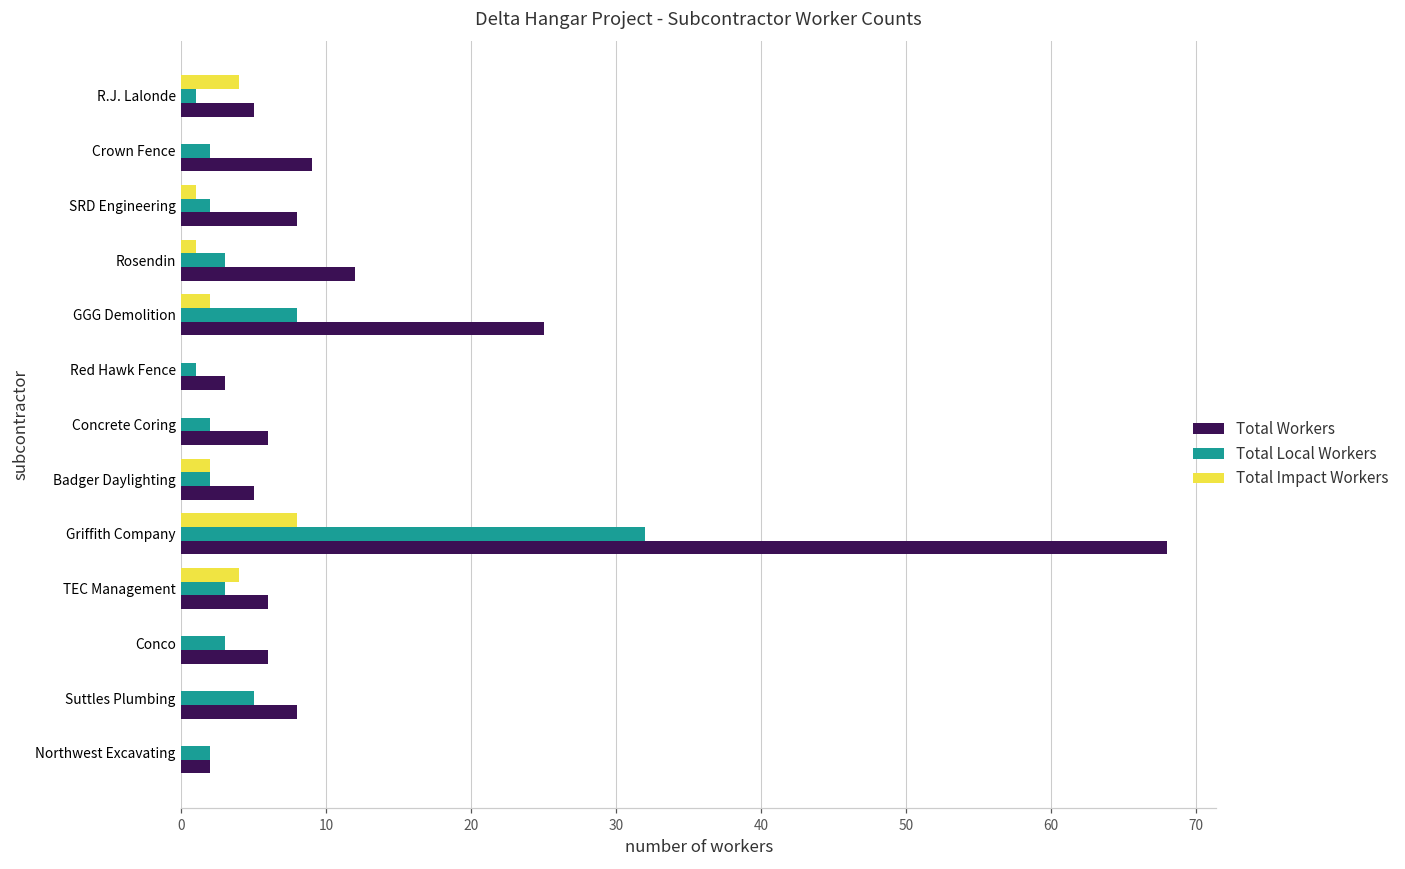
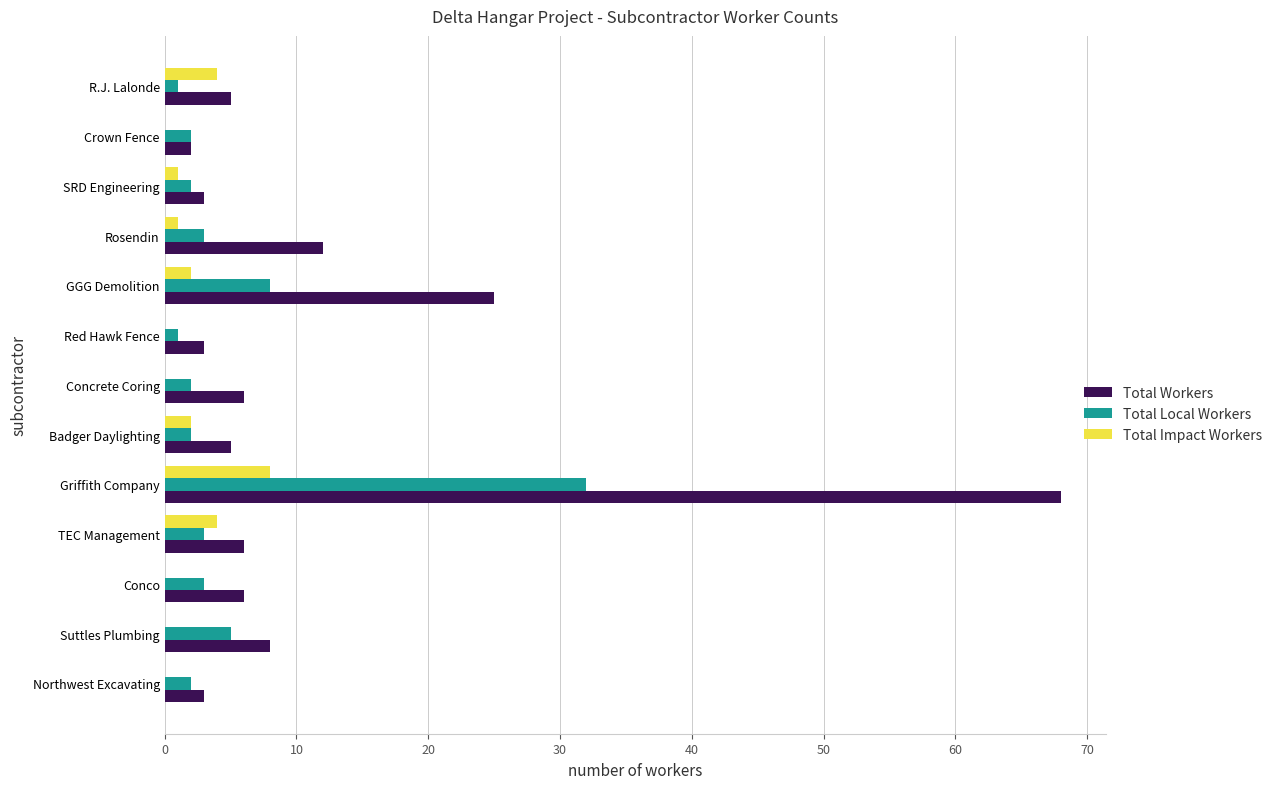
  {
    "Total Workers": {
      "R.J. Lalonde": 5,
-     "Crown Fence": 9,
-     "SRD Engineering": 8,
+     "Crown Fence": 2,
+     "SRD Engineering": 3,
      "Rosendin": 12,
      "GGG Demolition": 25,
      "Red Hawk Fence": 3,
      "Concrete Coring": 6,
      "Badger Daylighting": 5,
      "Griffith Company": 68,
      "TEC Management": 6,
      "Conco": 6,
      "Suttles Plumbing": 8,
-     "Northwest Excavating": 2
+     "Northwest Excavating": 3
    },
    "Total Local Workers": {
      "R.J. Lalonde": 1,
      "Crown Fence": 2,
      "SRD Engineering": 2,
      "Rosendin": 3,
      "GGG Demolition": 8,
      "Red Hawk Fence": 1,
      "Concrete Coring": 2,
      "Badger Daylighting": 2,
      "Griffith Company": 32,
      "TEC Management": 3,
      "Conco": 3,
      "Suttles Plumbing": 5,
      "Northwest Excavating": 2
    },
    "Total Impact Workers": {
      "R.J. Lalonde": 4,
      "Crown Fence": 0,
      "SRD Engineering": 1,
      "Rosendin": 1,
      "GGG Demolition": 2,
      "Red Hawk Fence": 0,
      "Concrete Coring": 0,
      "Badger Daylighting": 2,
      "Griffith Company": 8,
      "TEC Management": 4,
      "Conco": 0,
      "Suttles Plumbing": 0,
      "Northwest Excavating": 0
    }
  }
